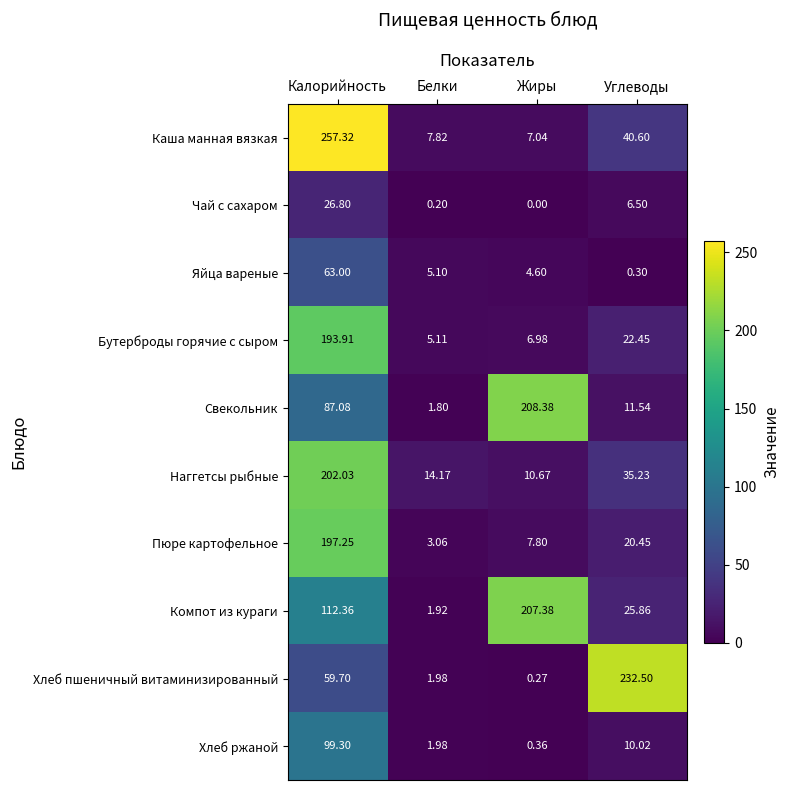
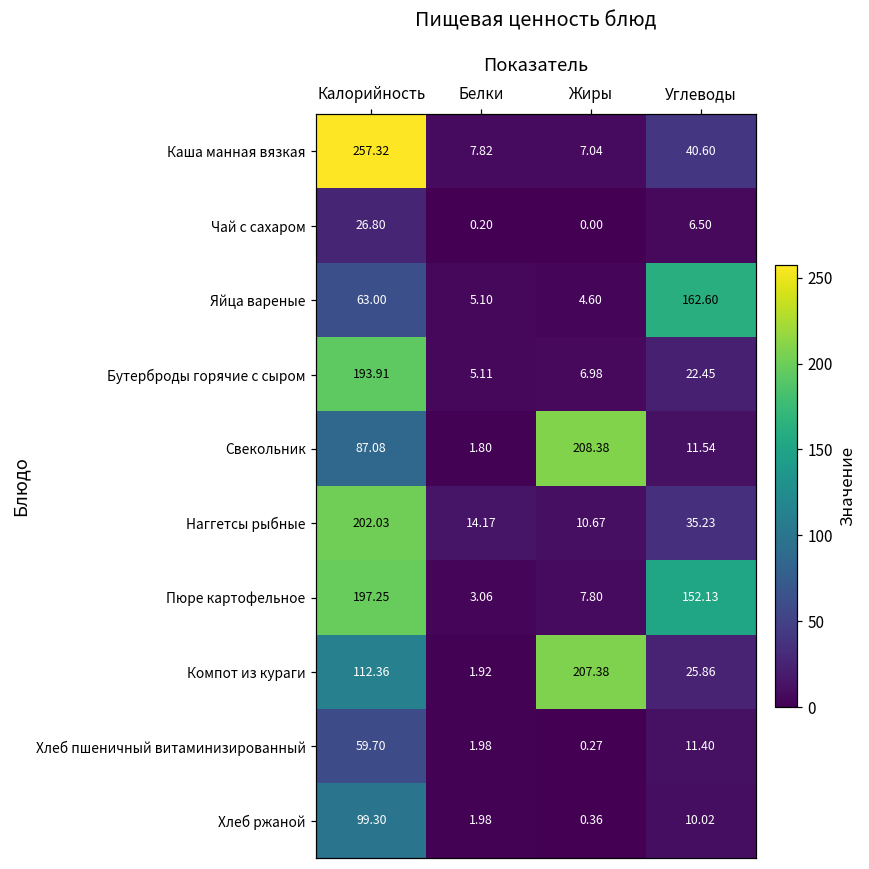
  {
    "Каша манная вязкая": {
      "Калорийность": 257.32,
      "Белки": 7.82,
      "Жиры": 7.04,
      "Углеводы": 40.60
    },
    "Чай с сахаром": {
      "Калорийность": 26.80,
      "Белки": 0.20,
      "Жиры": 0.00,
      "Углеводы": 6.50
    },
    "Яйца вареные": {
      "Калорийность": 63.00,
      "Белки": 5.10,
      "Жиры": 4.60,
-     "Углеводы": 0.30
+     "Углеводы": 162.60
    },
    "Бутерброды горячие с сыром": {
      "Калорийность": 193.91,
      "Белки": 5.11,
      "Жиры": 6.98,
      "Углеводы": 22.45
    },
    "Свекольник": {
      "Калорийность": 87.08,
      "Белки": 1.80,
      "Жиры": 208.38,
      "Углеводы": 11.54
    },
    "Наггетсы рыбные": {
      "Калорийность": 202.03,
      "Белки": 14.17,
      "Жиры": 10.67,
      "Углеводы": 35.23
    },
    "Пюре картофельное": {
      "Калорийность": 197.25,
      "Белки": 3.06,
      "Жиры": 7.80,
-     "Углеводы": 20.45
+     "Углеводы": 152.13
    },
    "Компот из кураги": {
      "Калорийность": 112.36,
      "Белки": 1.92,
      "Жиры": 207.38,
      "Углеводы": 25.86
    },
    "Хлеб пшеничный витаминизированный": {
      "Калорийность": 59.70,
      "Белки": 1.98,
      "Жиры": 0.27,
-     "Углеводы": 232.50
+     "Углеводы": 11.40
    },
    "Хлеб ржаной": {
      "Калорийность": 99.30,
      "Белки": 1.98,
      "Жиры": 0.36,
      "Углеводы": 10.02
    }
  }
